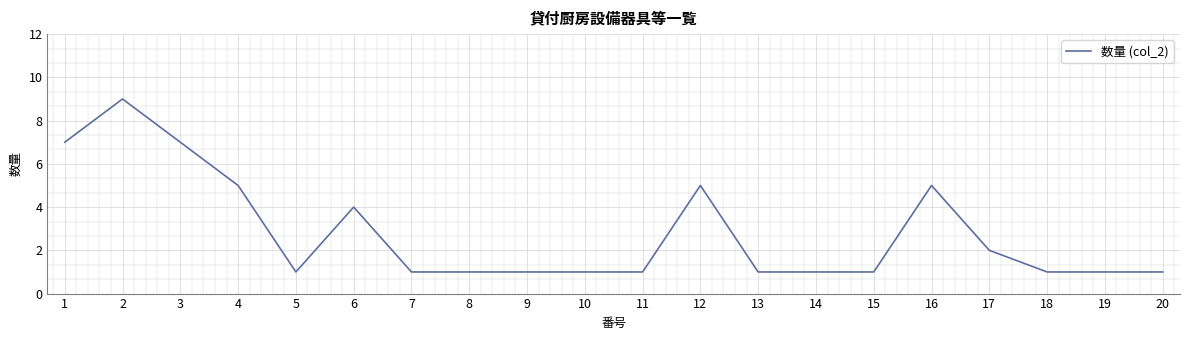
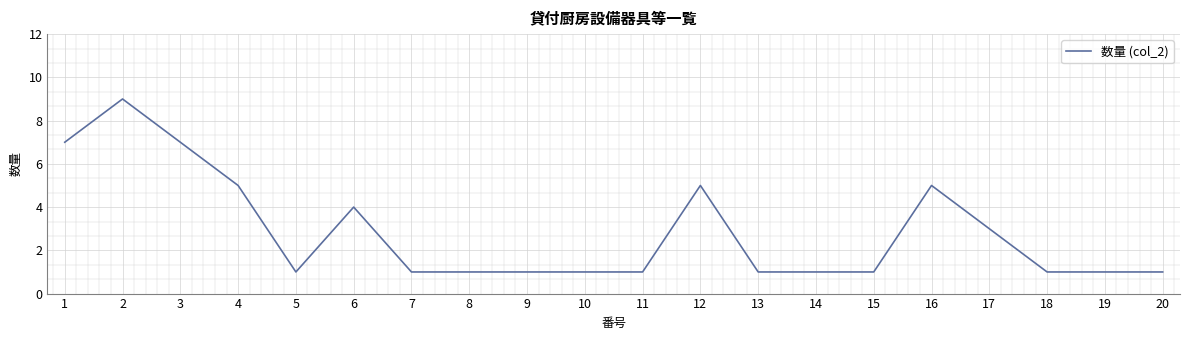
  {
    "1": 7,
    "2": 9,
    "3": 7,
    "4": 5,
    "5": 1,
    "6": 4,
    "7": 1,
    "8": 1,
    "9": 1,
    "10": 1,
    "11": 1,
    "12": 5,
    "13": 1,
    "14": 1,
    "15": 1,
    "16": 5,
-   "17": 2,
+   "17": 3,
    "18": 1,
    "19": 1,
    "20": 1
  }
